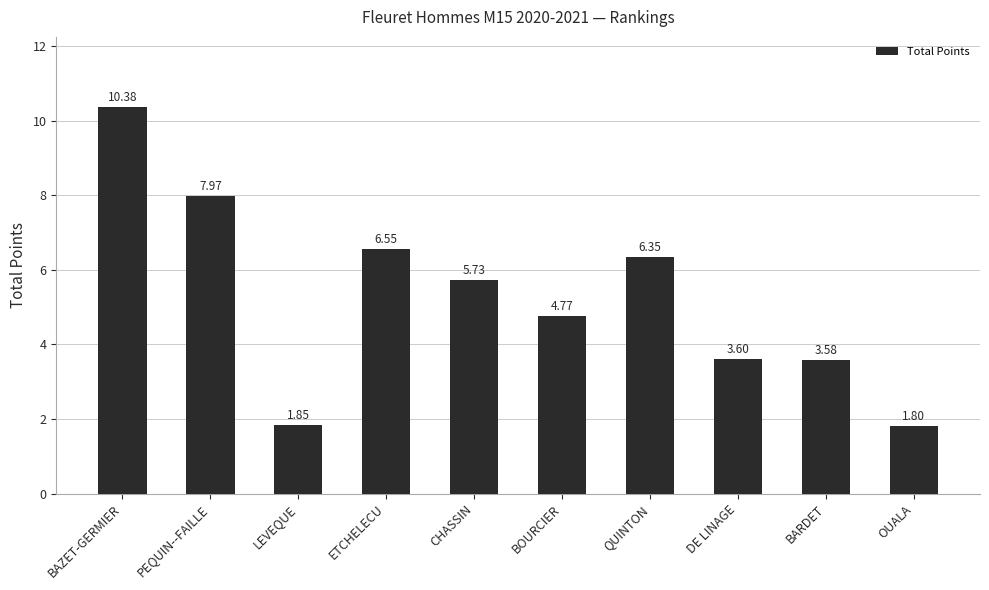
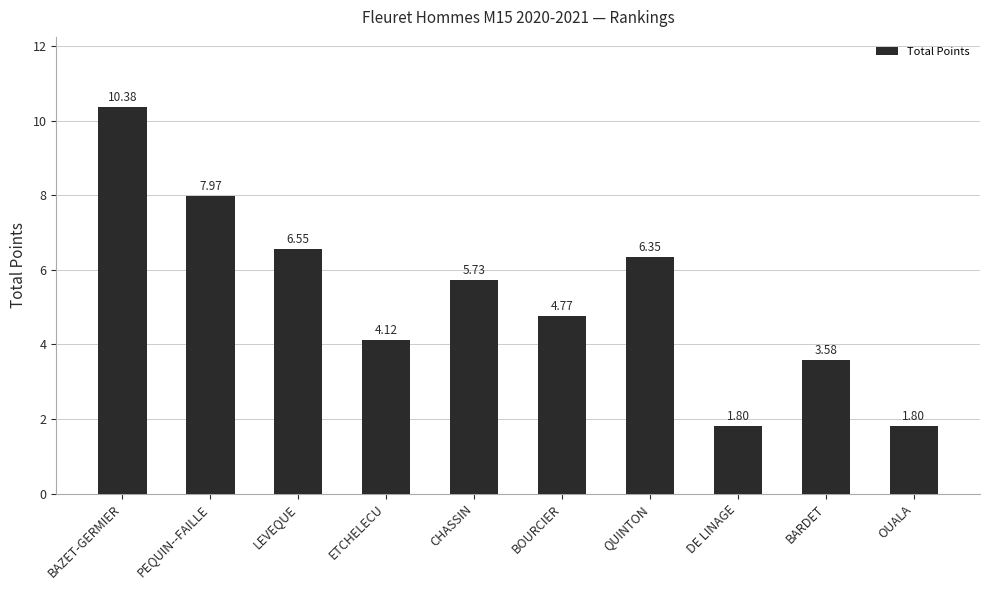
  {
    "BAZET-GERMIER": 10.38,
    "PEQUIN--FAILLE": 7.97,
-   "LEVEQUE": 1.85,
-   "ETCHELECU": 6.55,
+   "LEVEQUE": 6.55,
+   "ETCHELECU": 4.12,
    "CHASSIN": 5.73,
    "BOURCIER": 4.77,
    "QUINTON": 6.35,
-   "DE LINAGE": 3.60,
+   "DE LINAGE": 1.80,
    "BARDET": 3.58,
    "OUALA": 1.80
  }
